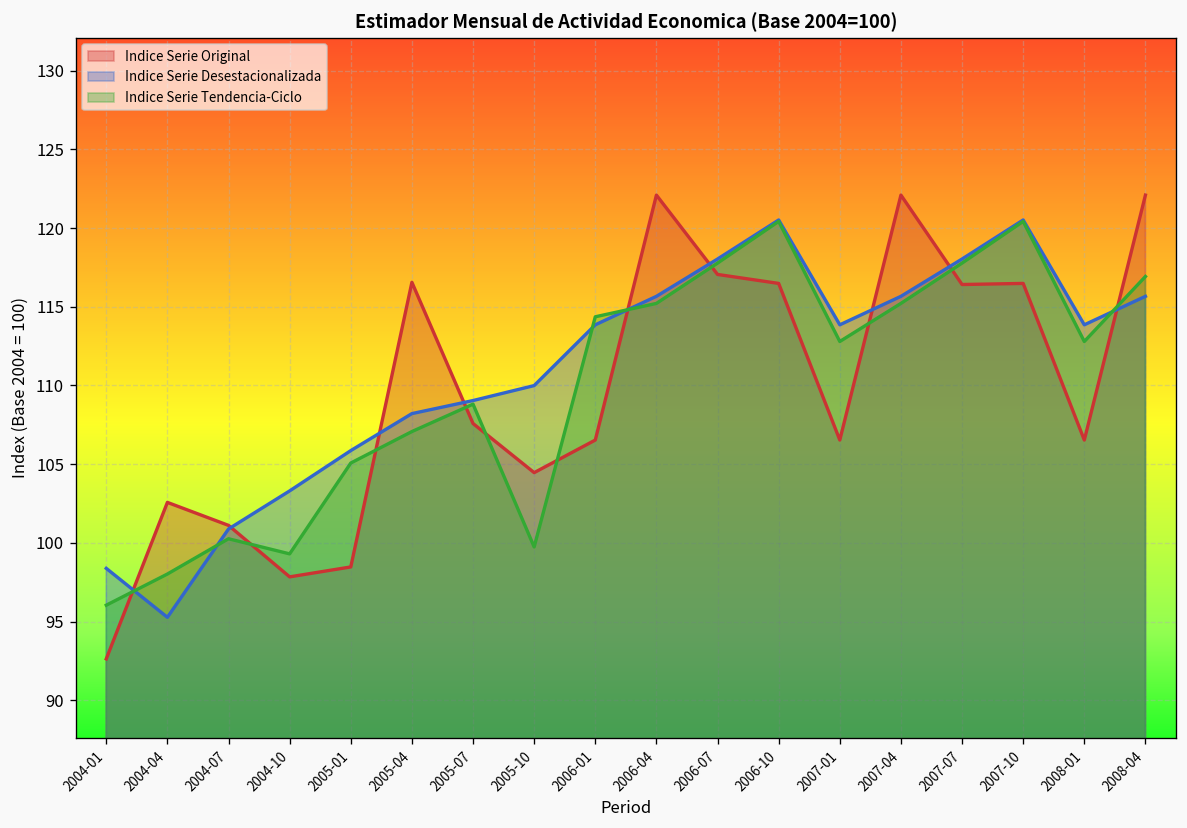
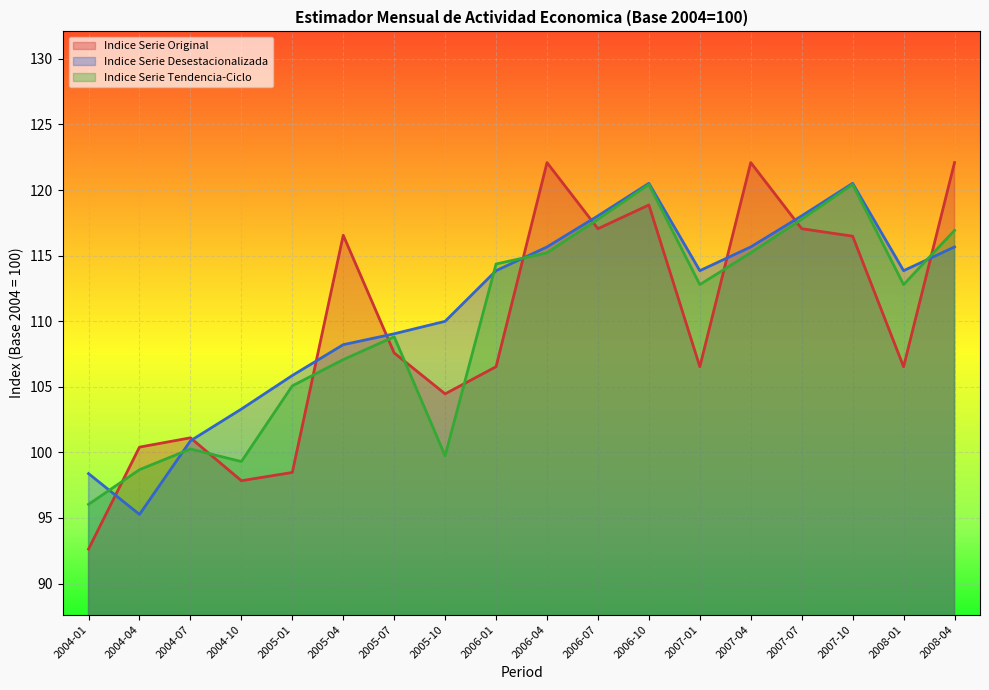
  {
    "Indice Serie Original": {
      "2004-01": 92.6,
-     "2004-04": 102.6,
+     "2004-04": 100.4,
      "2004-07": 101.1,
      "2004-10": 97.8,
      "2005-01": 98.5,
      "2005-04": 116.6,
      "2005-07": 107.6,
      "2005-10": 104.5,
      "2006-01": 106.5,
      "2006-04": 122.1,
      "2006-07": 117.1,
-     "2006-10": 116.5,
+     "2006-10": 118.9,
      "2007-01": 106.5,
      "2007-04": 122.1,
-     "2007-07": 116.4,
+     "2007-07": 117.1,
      "2007-10": 116.5,
      "2008-01": 106.5,
      "2008-04": 122.1
    },
    "Indice Serie Desestacionalizada": {
      "2004-01": 98.4,
      "2004-04": 95.3,
      "2004-07": 100.9,
      "2004-10": 103.3,
      "2005-01": 105.9,
      "2005-04": 108.2,
      "2005-07": 109.0,
      "2005-10": 110.0,
      "2006-01": 113.9,
      "2006-04": 115.7,
      "2006-07": 118.0,
      "2007-01": 113.9,
      "2007-04": 115.7,
      "2007-07": 118.0,
      "2008-01": 113.9,
      "2008-04": 115.7
    },
    "Indice Serie Tendencia-Ciclo": {
      "2004-01": 96.0,
-     "2004-04": 98.0,
+     "2004-04": 98.7,
      "2004-07": 100.3,
      "2004-10": 99.3,
      "2005-01": 105.1,
      "2005-04": 107.1,
      "2005-07": 108.8,
      "2005-10": 99.7,
      "2006-01": 114.4,
      "2006-04": 115.2,
      "2006-07": 117.8,
      "2007-01": 112.8,
      "2007-04": 115.2,
      "2007-07": 117.8,
      "2008-01": 112.8,
      "2008-04": 116.9
    }
  }
